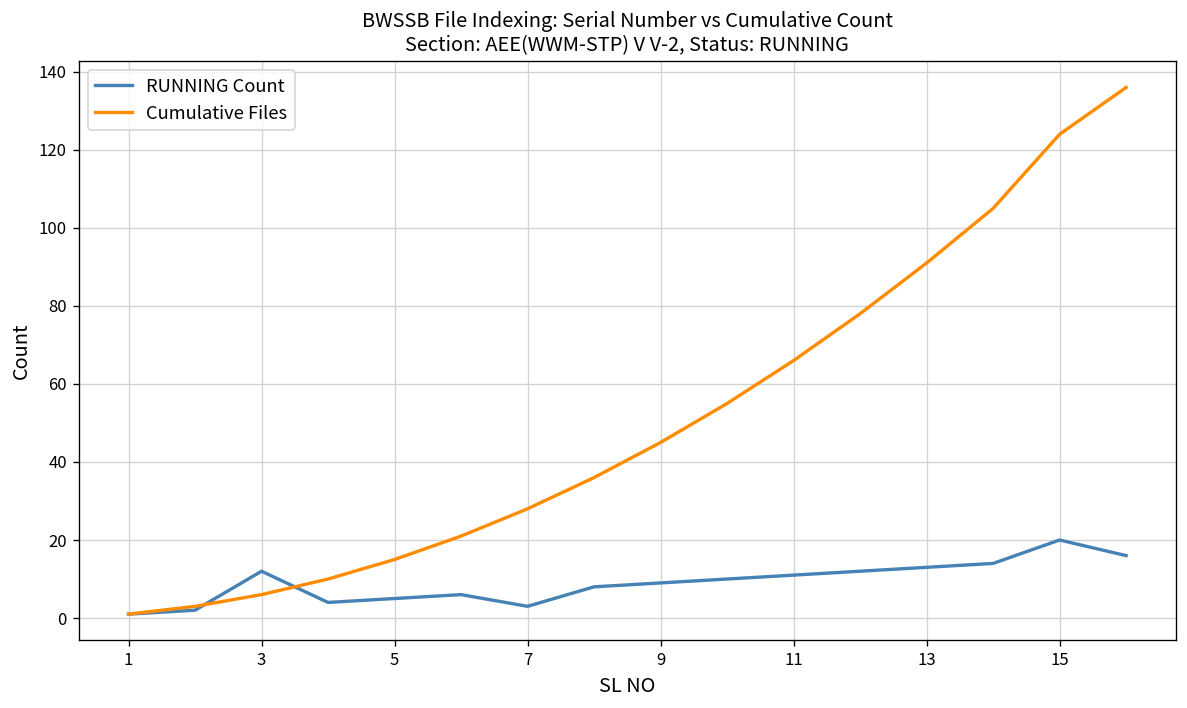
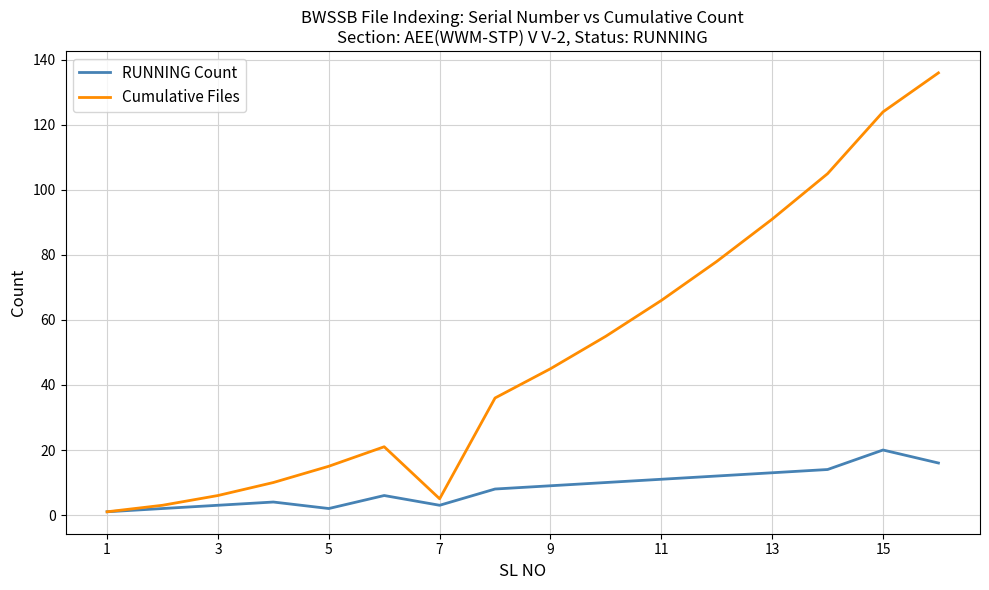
  {
    "RUNNING Count": {
-     "3": 12,
-     "5": 5,
+     "3": 3,
+     "5": 2,
      "7": 3,
      "9": 9,
      "11": 11,
      "13": 13,
      "15": 20
    },
    "Cumulative Files": {
      "3": 6,
      "5": 15,
-     "7": 28,
+     "7": 5,
      "9": 45,
      "11": 66,
      "13": 91,
      "15": 124
    }
  }
